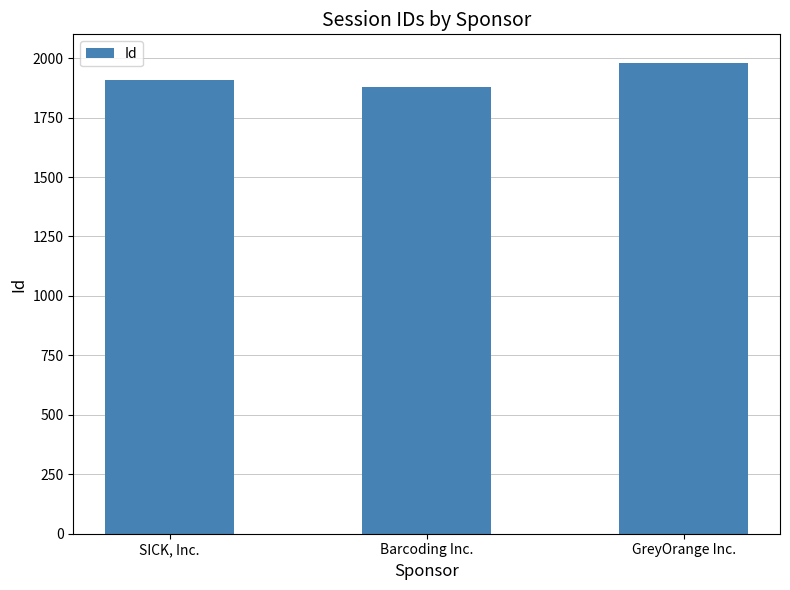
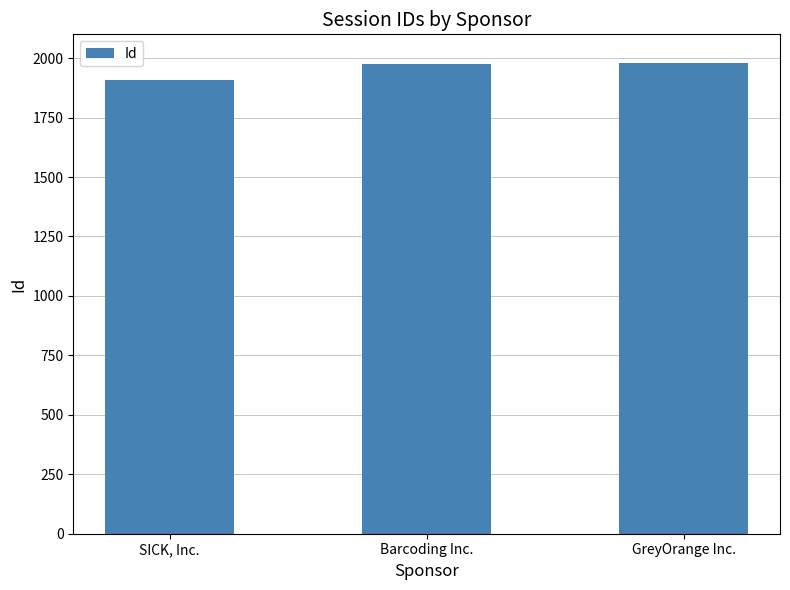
  {
    "SICK, Inc.": 1910,
-   "Barcoding Inc.": 1880,
+   "Barcoding Inc.": 1980,
    "GreyOrange Inc.": 1980
  }
